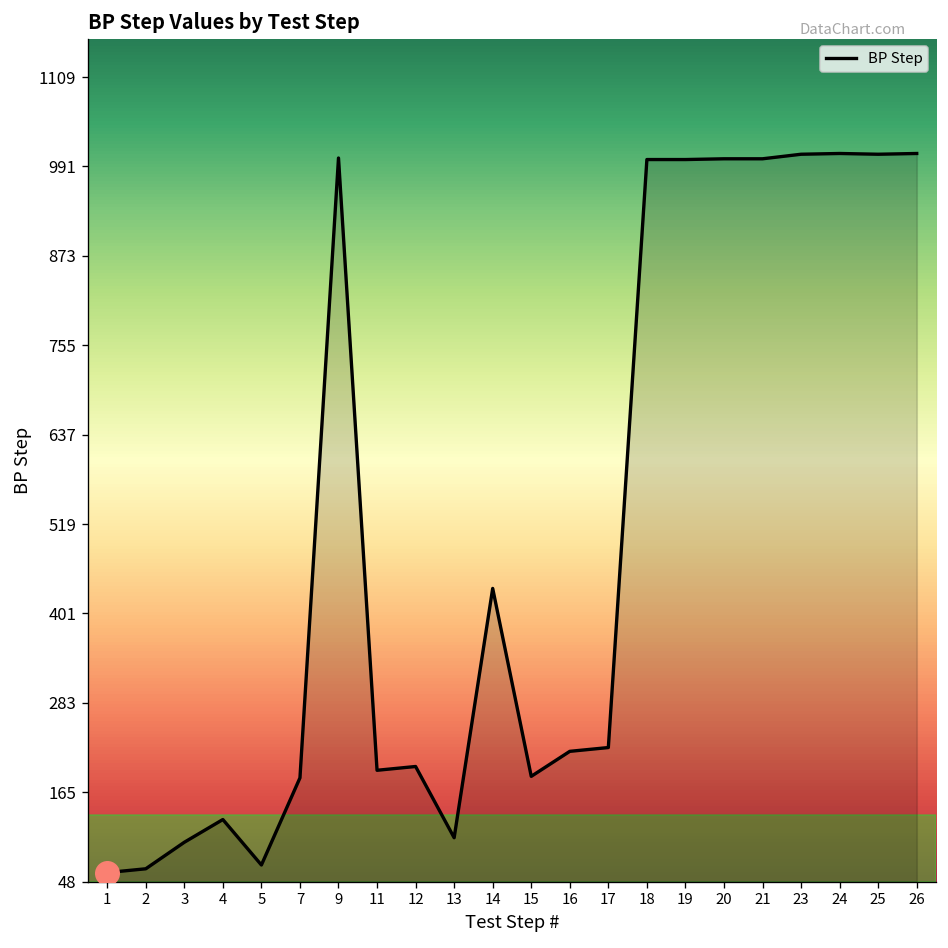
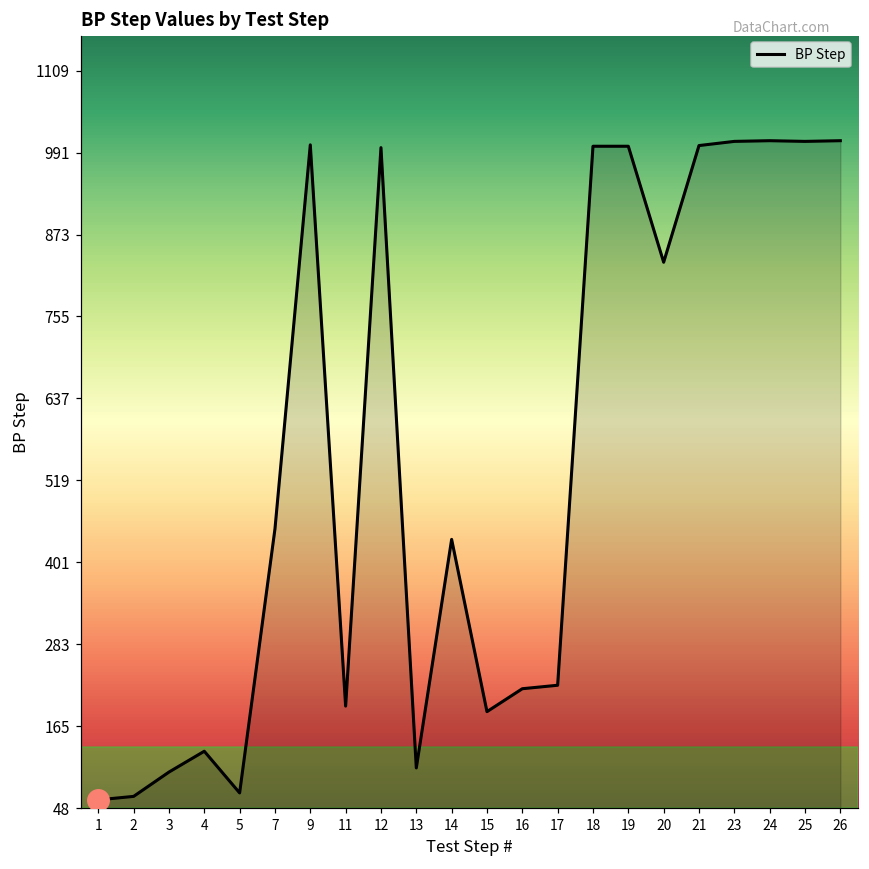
  {
    "BP Step": {
-     "7": 190,
+     "7": 450,
      "9": 1000,
      "11": 200,
-     "12": 200,
+     "12": 1000,
      "14": 440,
      "15": 190,
      "16": 220,
      "17": 230,
      "18": 1000,
      "19": 1000,
-     "20": 1000,
+     "20": 830,
      "21": 1000,
      "23": 1010,
      "24": 1010,
      "25": 1010,
      "26": 1010
    }
  }
